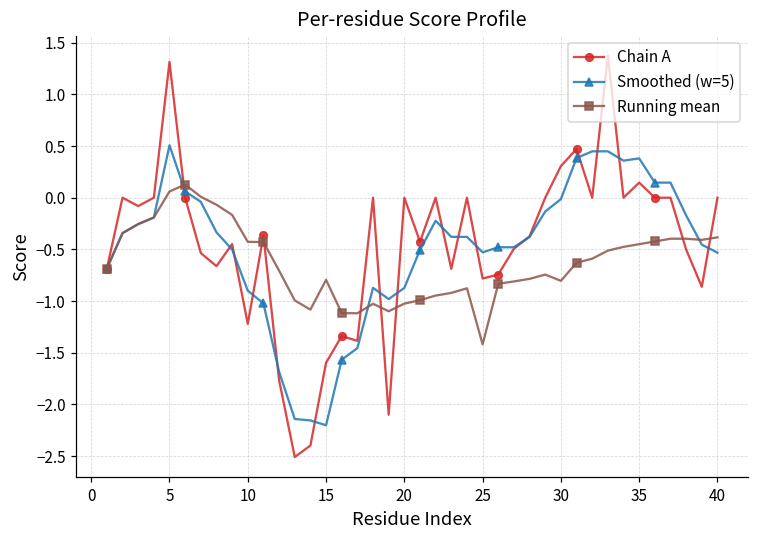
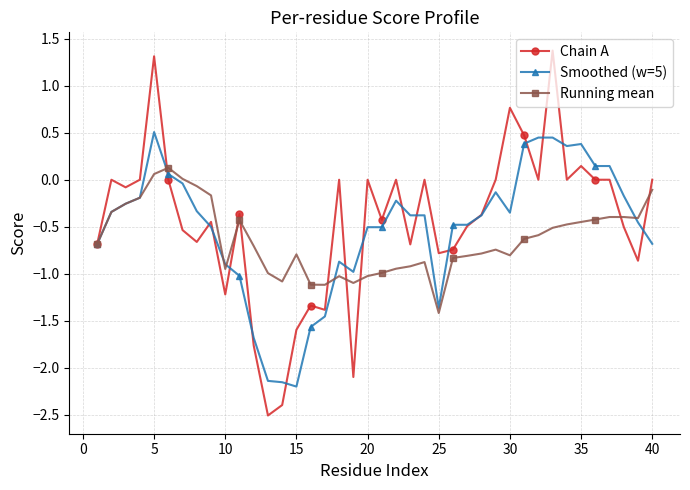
  {
    "Chain A": {
      "5": 1.3,
      "10": -1.2,
      "15": -1.6,
      "20": 0.0,
      "25": -0.8,
-     "30": 0.3,
+     "30": 0.8,
      "35": 0.1,
      "40": 0.0
    },
    "Smoothed (w=5)": {
      "5": 0.5,
      "10": -0.9,
      "15": -2.2,
-     "20": -0.9,
-     "25": -0.5,
-     "30": 0.0,
+     "20": -0.5,
+     "25": -1.4,
+     "30": -0.4,
      "35": 0.4,
-     "40": -0.5
+     "40": -0.7
    },
    "Running mean": {
      "5": 0.1,
-     "10": -0.4,
+     "10": -1.0,
      "15": -0.8,
      "20": -1.0,
      "25": -1.4,
      "30": -0.8,
      "35": -0.4,
-     "40": -0.4
+     "40": -0.1
    }
  }
